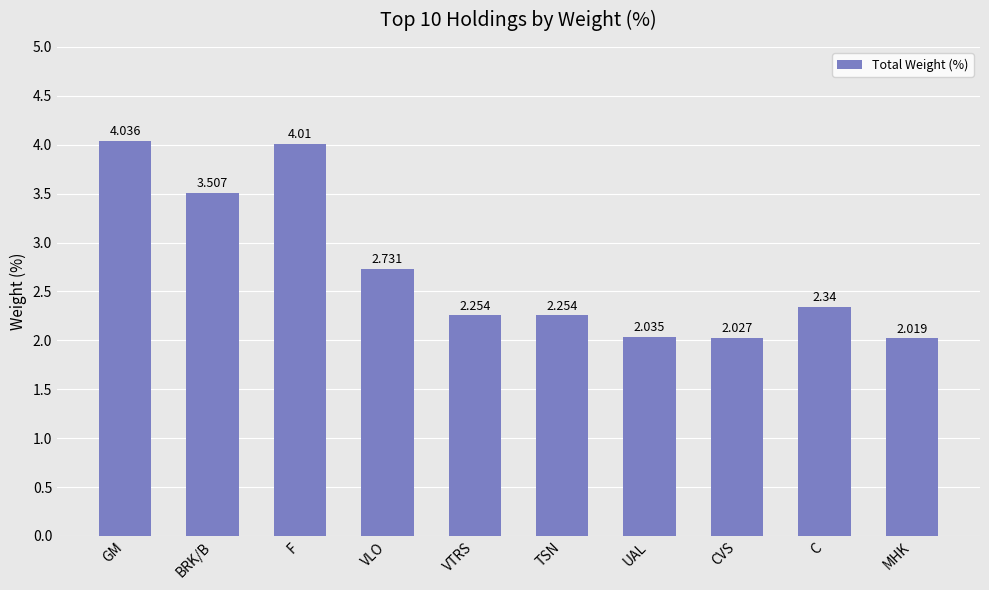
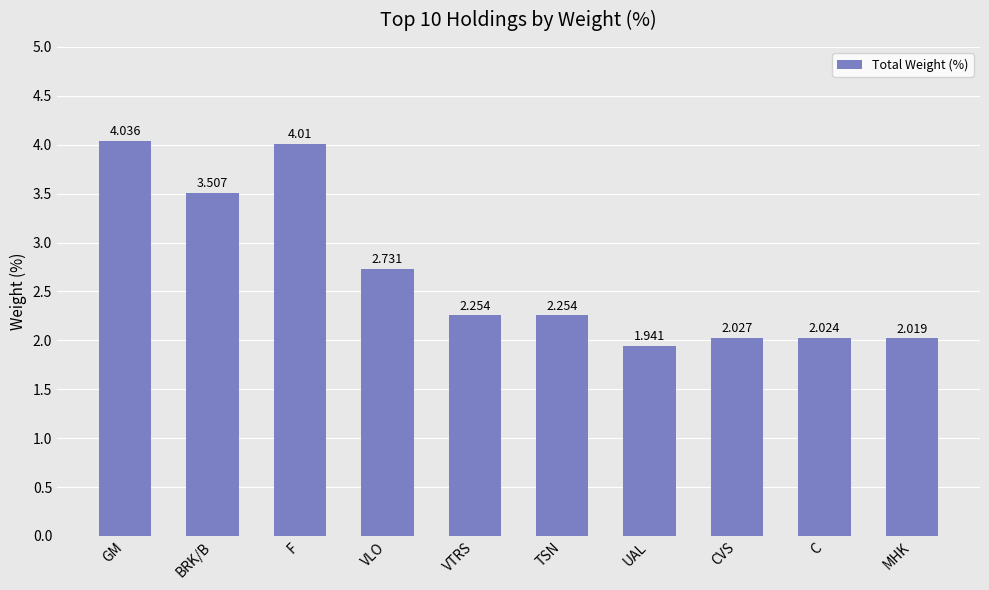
  {
    "GM": 4.036,
    "BRK/B": 3.507,
    "F": 4.01,
    "VLO": 2.731,
    "VTRS": 2.254,
    "TSN": 2.254,
-   "UAL": 2.035,
+   "UAL": 1.941,
    "CVS": 2.027,
-   "C": 2.34,
+   "C": 2.024,
    "MHK": 2.019
  }
